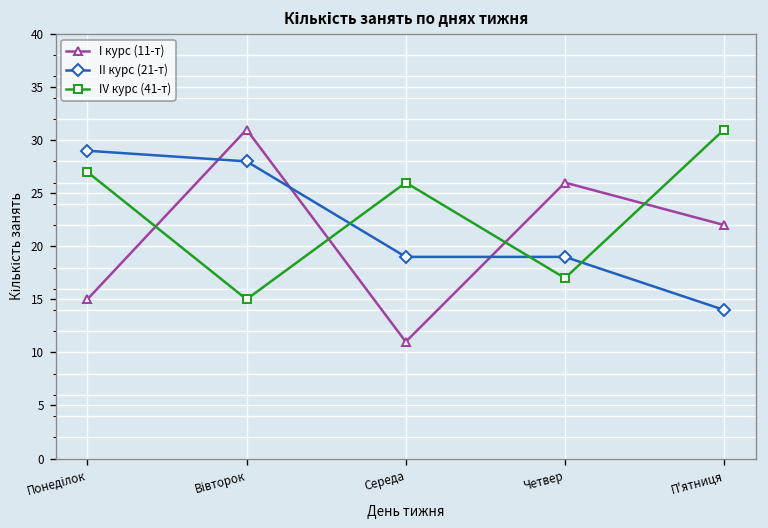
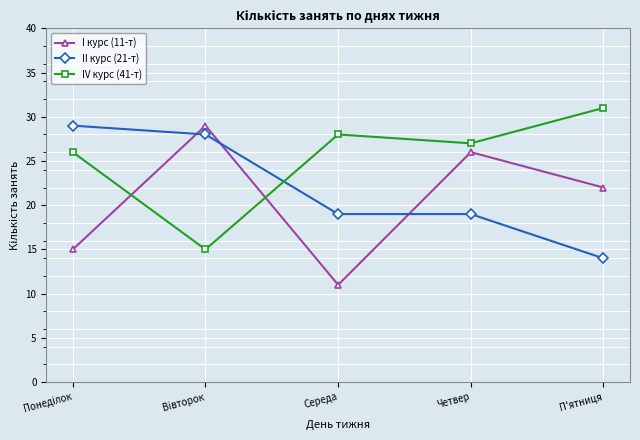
  {
    "I курс (11-т)": {
      "Понеділок": 15,
-     "Вівторок": 31,
+     "Вівторок": 29,
      "Середа": 11,
      "Четвер": 26,
      "П'ятниця": 22
    },
    "II курс (21-т)": {
      "Понеділок": 29,
      "Вівторок": 28,
      "Середа": 19,
      "Четвер": 19,
      "П'ятниця": 14
    },
    "IV курс (41-т)": {
-     "Понеділок": 27,
+     "Понеділок": 26,
      "Вівторок": 15,
-     "Середа": 26,
-     "Четвер": 17,
+     "Середа": 28,
+     "Четвер": 27,
      "П'ятниця": 31
    }
  }
